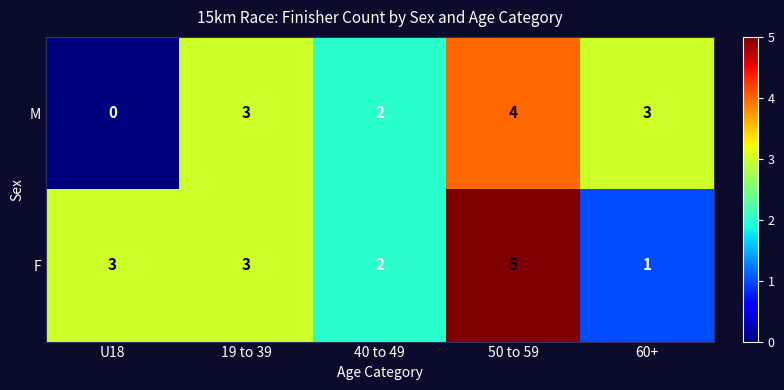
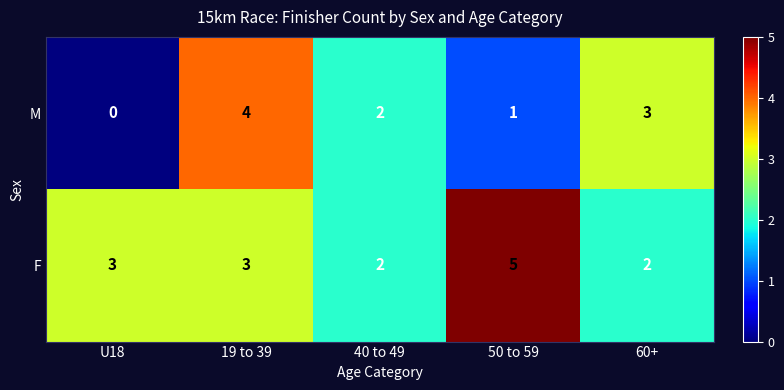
  {
    "M": {
      "U18": 0,
-     "19 to 39": 3,
+     "19 to 39": 4,
      "40 to 49": 2,
-     "50 to 59": 4,
+     "50 to 59": 1,
      "60+": 3
    },
    "F": {
      "U18": 3,
      "19 to 39": 3,
      "40 to 49": 2,
      "50 to 59": 5,
-     "60+": 1
+     "60+": 2
    }
  }
